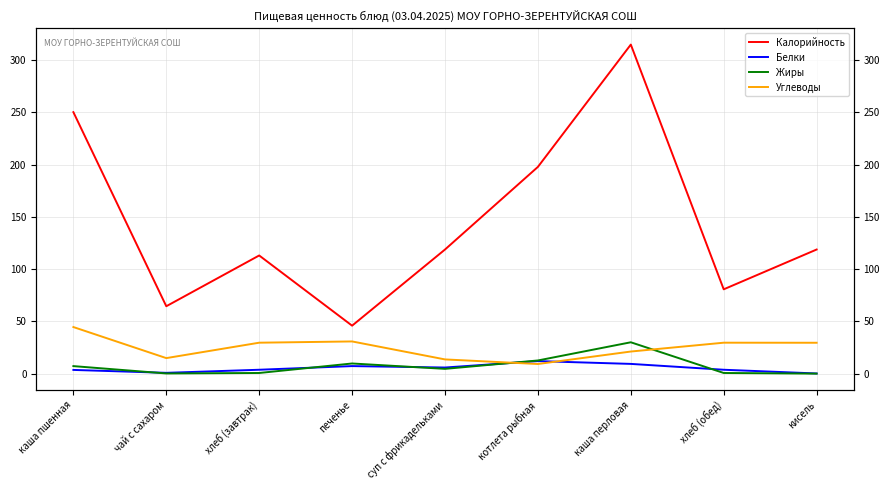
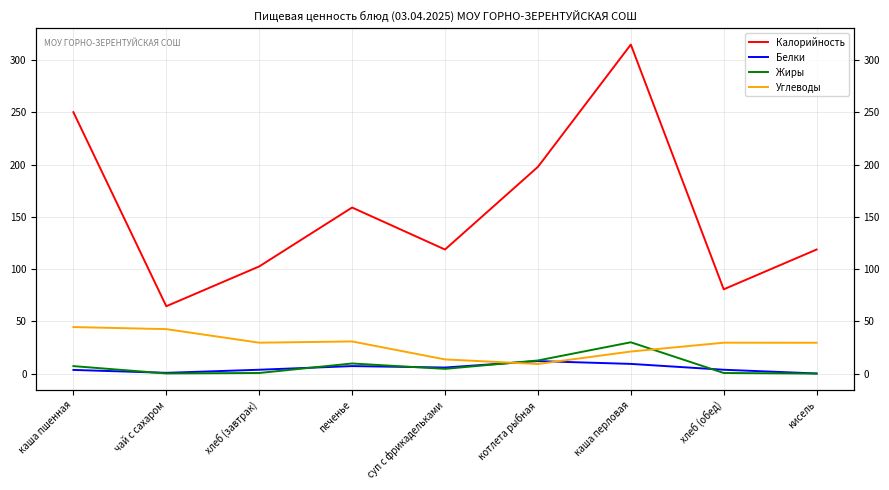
  {
    "Калорийность": {
      "каша пшенная": 250,
      "чай с сахаром": 65,
-     "хлеб (завтрак)": 113,
-     "печенье": 46,
+     "хлеб (завтрак)": 103,
+     "печенье": 159,
      "суп с фрикадельками": 119,
      "котлета рыбная": 198,
      "каша перловая": 315,
      "хлеб (обед)": 81,
      "кисель": 119
    },
    "Белки": {
      "каша пшенная": 4,
      "хлеб (завтрак)": 4,
      "печенье": 7,
      "каша перловая": 9,
      "хлеб (обед)": 4
    },
    "Жиры": {
      "каша пшенная": 7,
      "хлеб (завтрак)": 1,
      "печенье": 10,
      "каша перловая": 30,
      "хлеб (обед)": 1
    },
    "Углеводы": {
      "каша пшенная": 45,
-     "чай с сахаром": 15,
+     "чай с сахаром": 43,
      "хлеб (завтрак)": 30,
      "печенье": 31,
      "суп с фрикадельками": 14,
      "котлета рыбная": 9,
      "каша перловая": 21,
      "хлеб (обед)": 30,
      "кисель": 30
    }
  }
